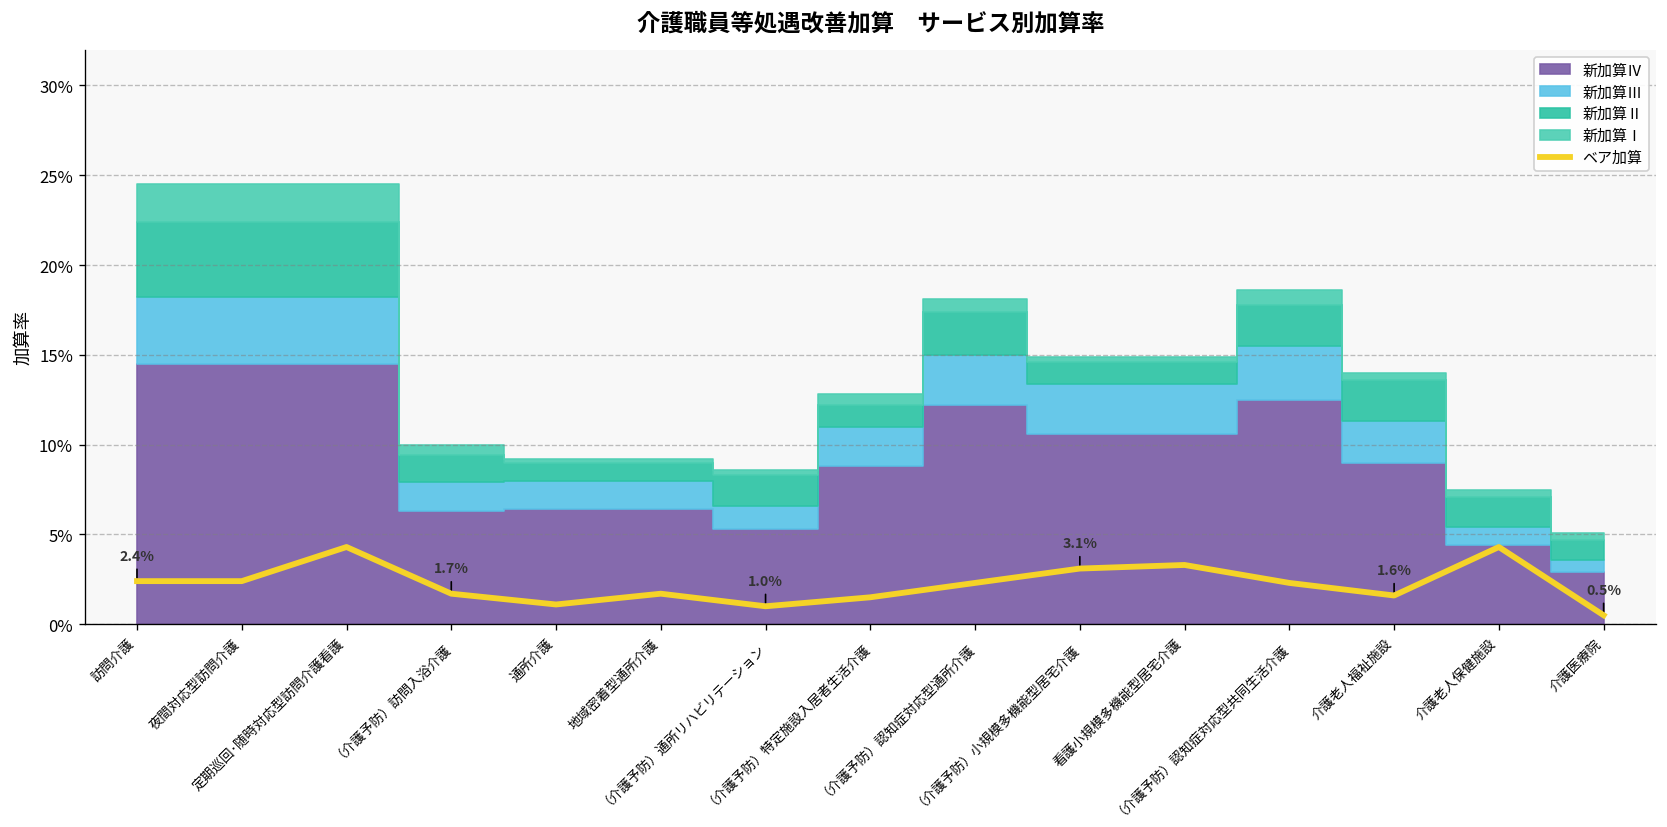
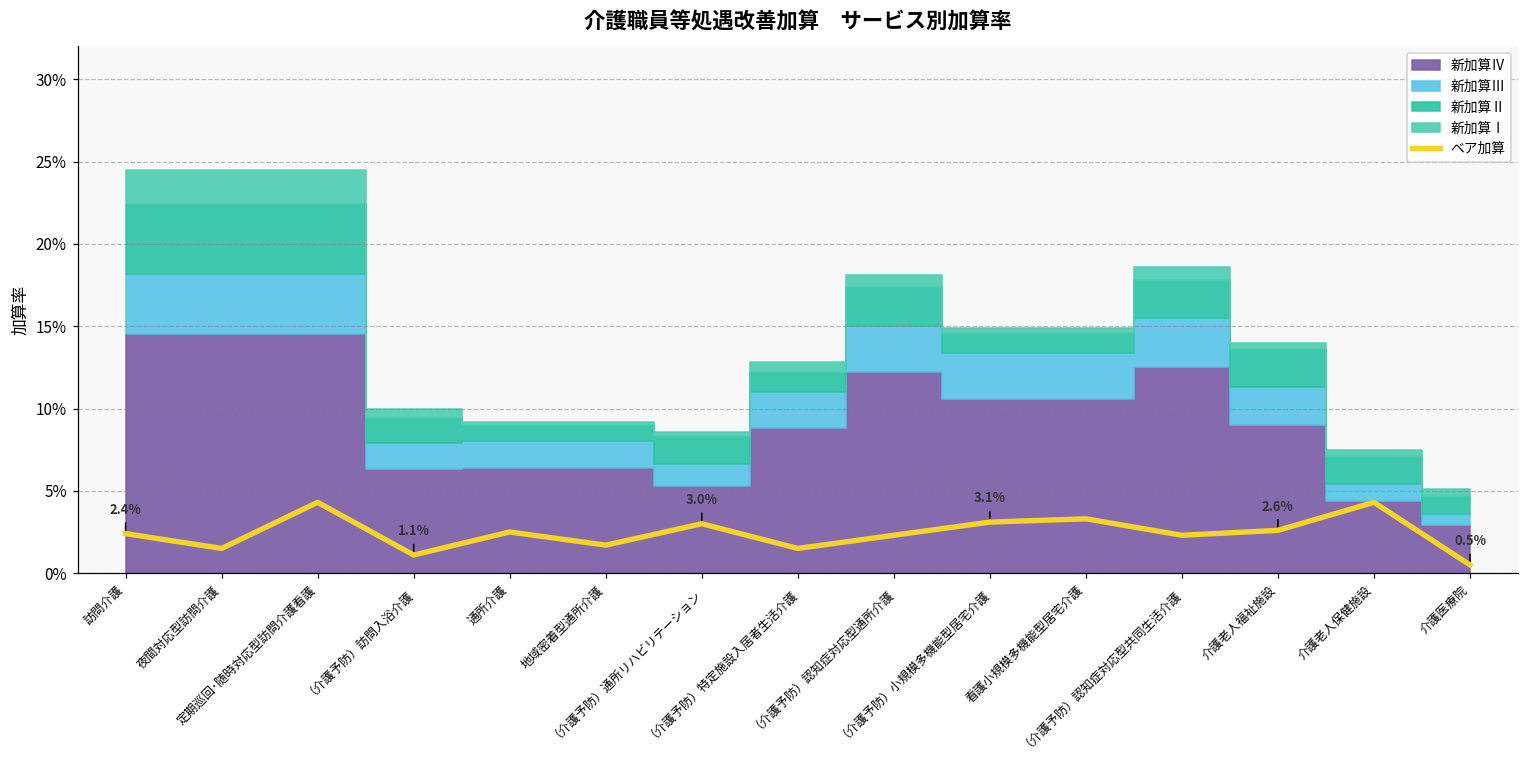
  {
    "ベア加算": {
      "訪問介護": "2.4%",
-     "夜間対応型訪問介護": "2.4%",
-     "（介護予防）訪問入浴介護": "1.7%",
-     "通所介護": "1.1%",
-     "（介護予防）通所リハビリテーション": "1.0%",
+     "夜間対応型訪問介護": "1.5%",
+     "（介護予防）訪問入浴介護": "1.1%",
+     "通所介護": "2.5%",
+     "（介護予防）通所リハビリテーション": "3.0%",
      "（介護予防）小規模多機能型居宅介護": "3.1%",
-     "介護老人福祉施設": "1.6%",
+     "介護老人福祉施設": "2.6%",
      "介護医療院": "0.5%"
    }
  }
